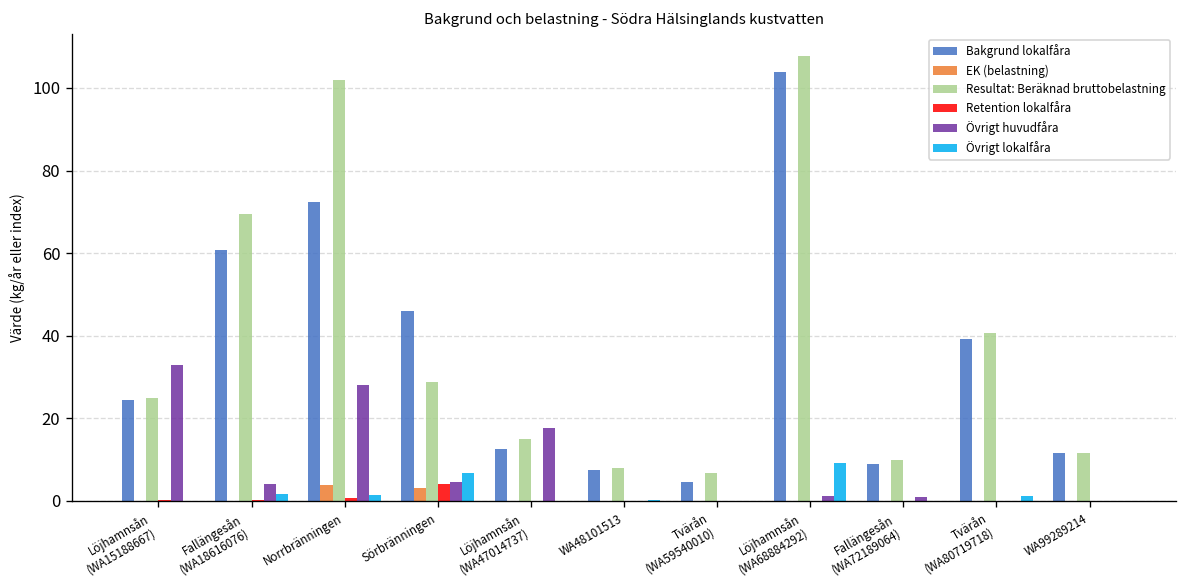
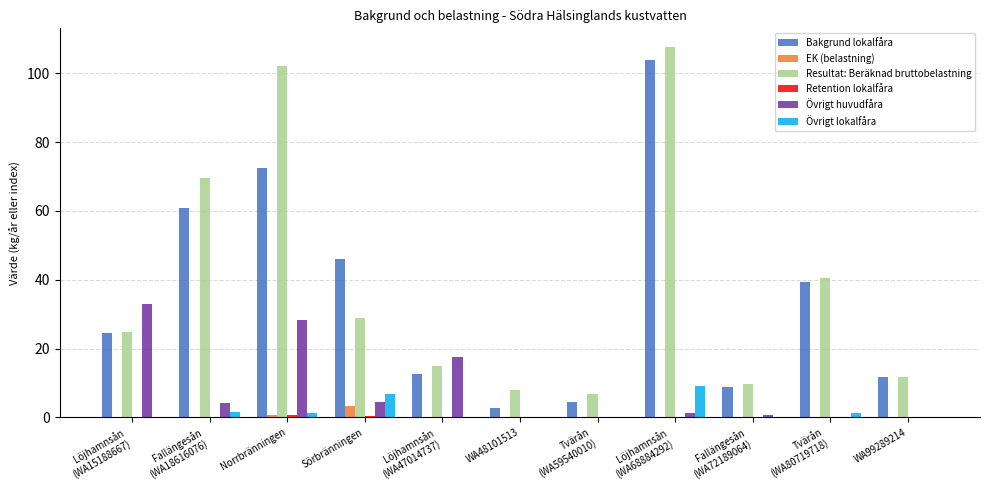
  {
    "Bakgrund lokalfåra": {
      "Löjhamnsån (WA15188667)": 25,
      "Fallängesån (WA18616076)": 61,
      "Norrbränningen": 72,
      "Sörbränningen": 46,
      "Löjhamnsån (WA47014737)": 13,
-     "WA48101513": 8,
+     "WA48101513": 3,
      "Tvärån (WA59540010)": 5,
      "Löjhamnsån (WA68884292)": 104,
      "Fallängesån (WA72189064)": 9,
      "Tvärån (WA80719718)": 39,
      "WA99289214": 12
    },
    "EK (belastning)": {
      "Löjhamnsån (WA15188667)": 0,
-     "Norrbränningen": 4,
+     "Norrbränningen": 1,
      "Sörbränningen": 3,
      "Tvärån (WA59540010)": 0
    },
    "Resultat: Beräknad bruttobelastning": {
      "Löjhamnsån (WA15188667)": 25,
      "Fallängesån (WA18616076)": 70,
      "Norrbränningen": 102,
      "Sörbränningen": 29,
      "Löjhamnsån (WA47014737)": 15,
      "WA48101513": 8,
      "Tvärån (WA59540010)": 7,
      "Löjhamnsån (WA68884292)": 108,
      "Fallängesån (WA72189064)": 10,
      "Tvärån (WA80719718)": 41,
      "WA99289214": 12
    },
    "Retention lokalfåra": {
      "Norrbränningen": 1,
-     "Sörbränningen": 4
+     "Sörbränningen": 0
    },
    "Övrigt huvudfåra": {
      "Löjhamnsån (WA15188667)": 33,
      "Fallängesån (WA18616076)": 4,
      "Norrbränningen": 28,
      "Sörbränningen": 5,
      "Löjhamnsån (WA47014737)": 18,
      "Tvärån (WA59540010)": 0,
      "Löjhamnsån (WA68884292)": 1,
      "Fallängesån (WA72189064)": 1,
      "Tvärån (WA80719718)": 0
    },
    "Övrigt lokalfåra": {
      "Löjhamnsån (WA15188667)": 0,
      "Fallängesån (WA18616076)": 2,
      "Norrbränningen": 1,
      "Sörbränningen": 7,
      "Löjhamnsån (WA47014737)": 0,
      "Tvärån (WA59540010)": 0,
      "Löjhamnsån (WA68884292)": 9,
      "Tvärån (WA80719718)": 1,
      "WA99289214": 0
    }
  }
